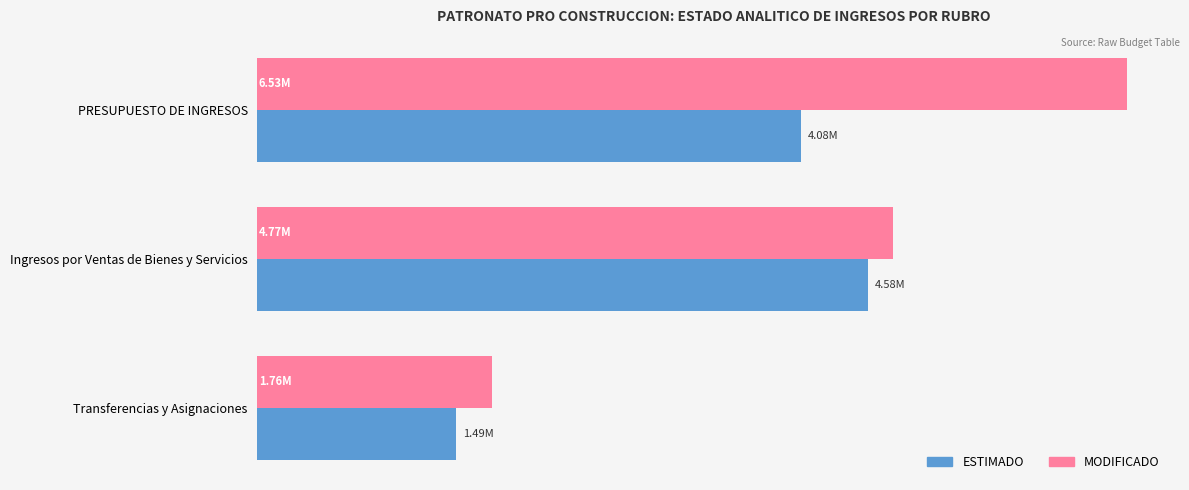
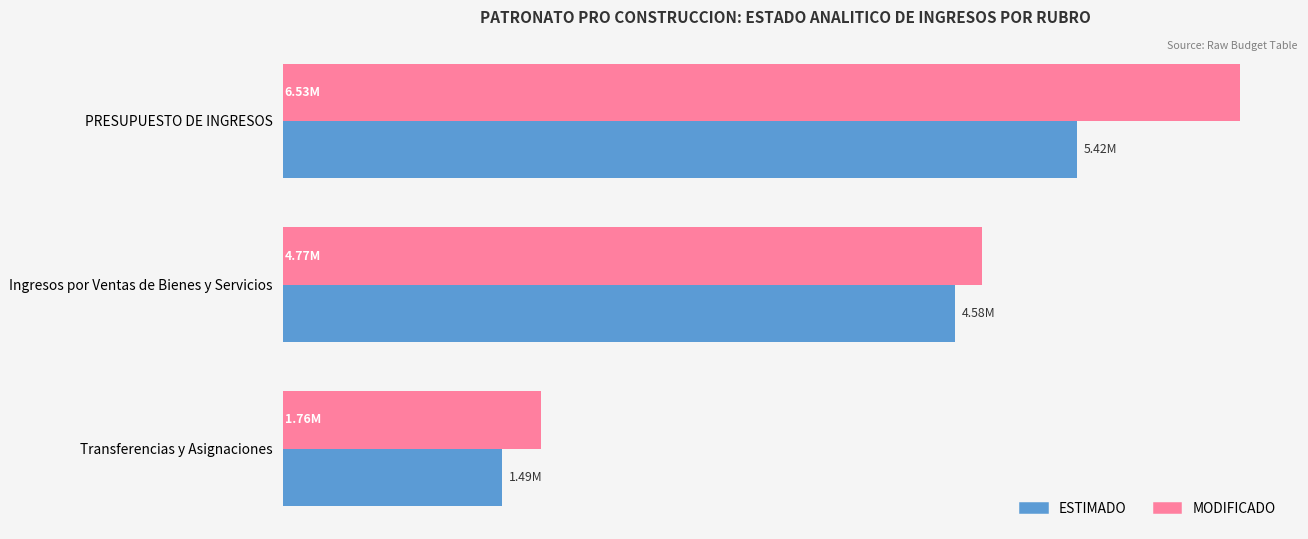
  {
    "ESTIMADO": {
-     "PRESUPUESTO DE INGRESOS": "4.08M",
+     "PRESUPUESTO DE INGRESOS": "5.42M",
      "Ingresos por Ventas de Bienes y Servicios": "4.58M",
      "Transferencias y Asignaciones": "1.49M"
    },
    "MODIFICADO": {
      "PRESUPUESTO DE INGRESOS": "6.53M",
      "Ingresos por Ventas de Bienes y Servicios": "4.77M",
      "Transferencias y Asignaciones": "1.76M"
    }
  }
